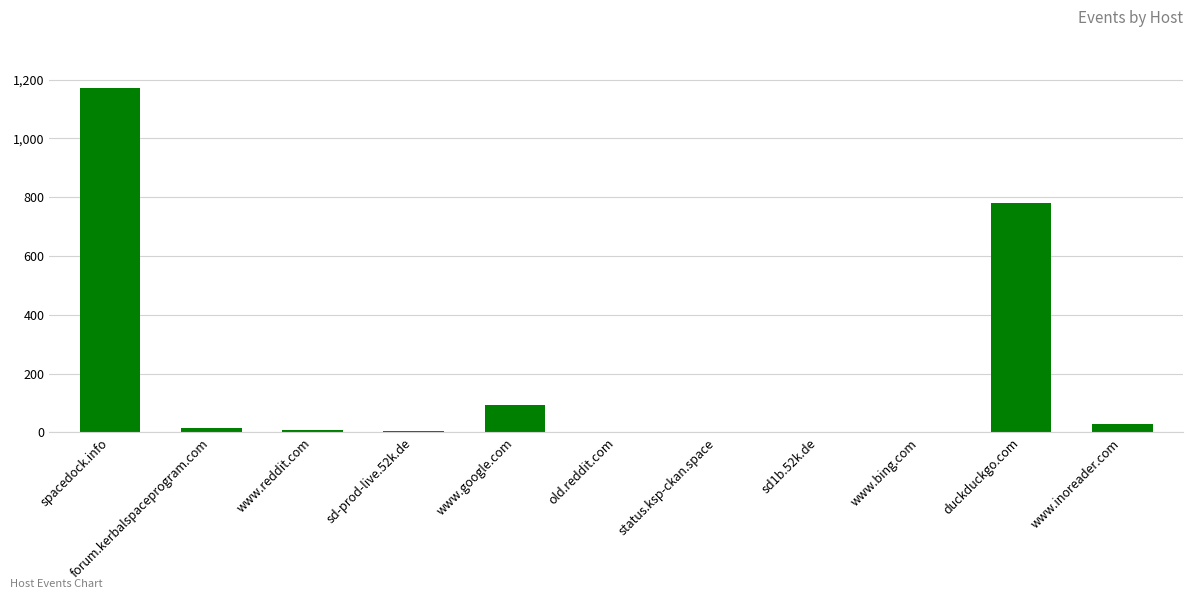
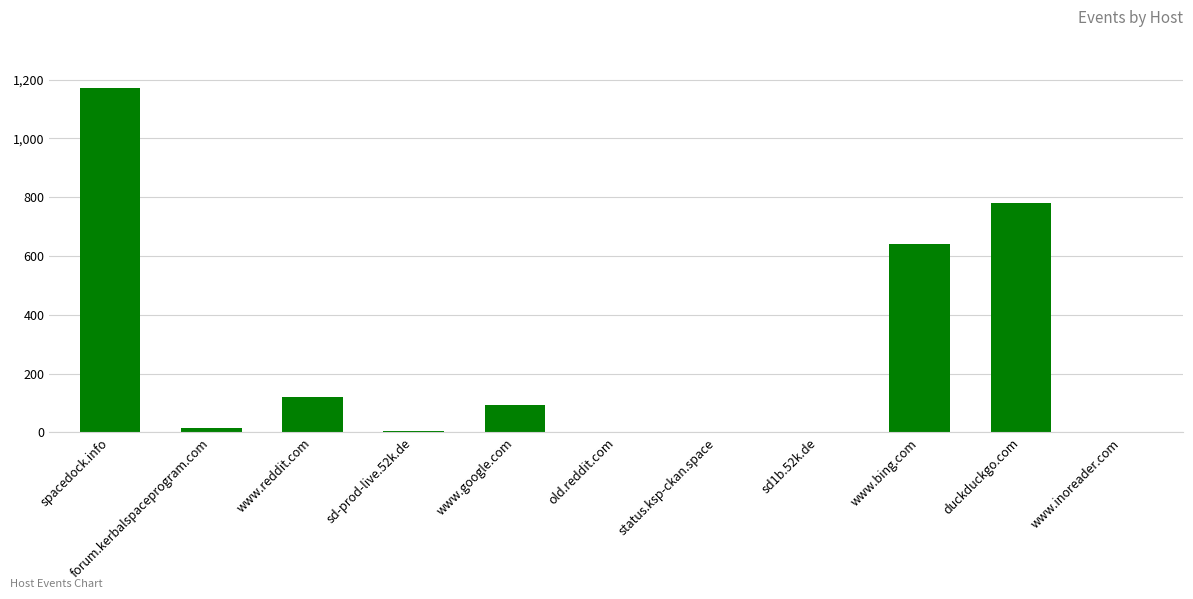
  {
    "spacedock.info": "1,170",
    "forum.kerbalspaceprogram.com": "20",
-   "www.reddit.com": "10",
+   "www.reddit.com": "120",
    "www.google.com": "100",
-   "www.bing.com": "0",
+   "www.bing.com": "640",
    "duckduckgo.com": "780",
-   "www.inoreader.com": "30"
+   "www.inoreader.com": "0"
  }
